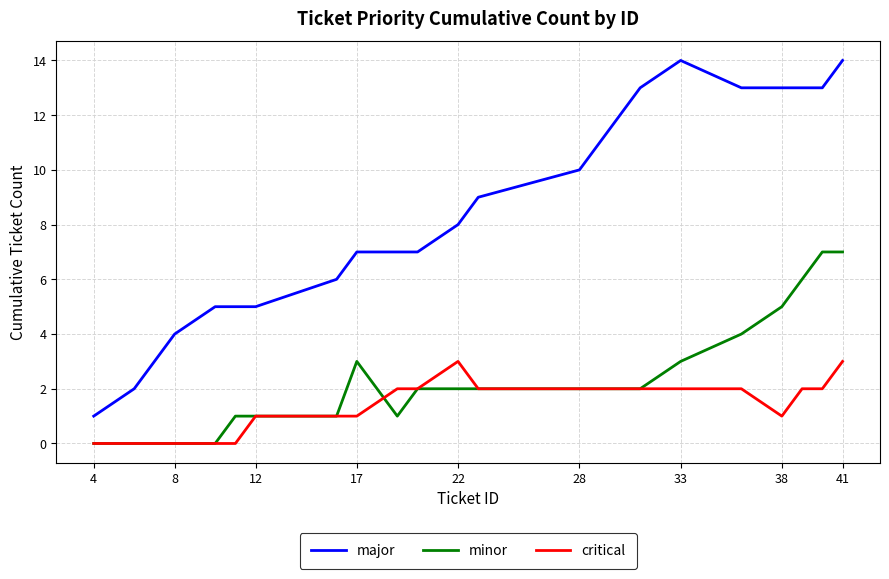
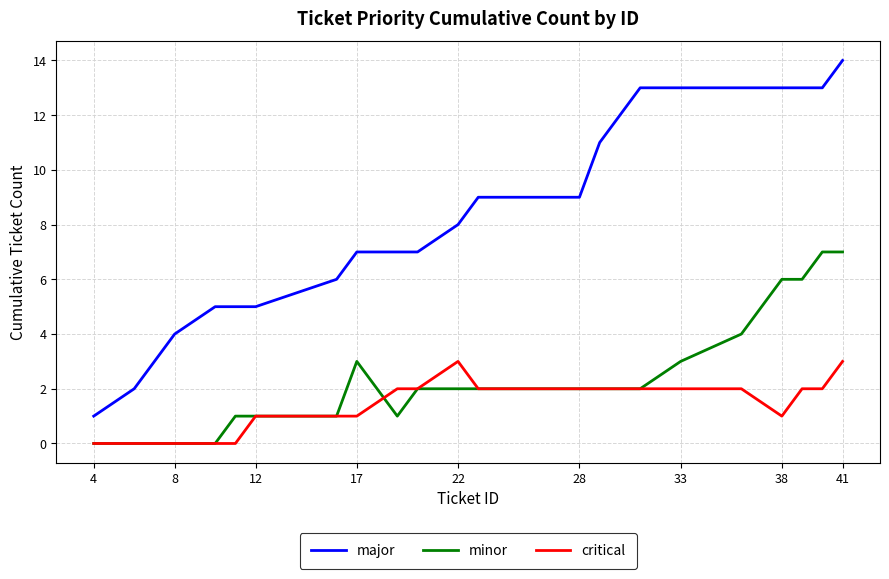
  {
    "major": {
      "4": 1,
      "8": 4,
      "12": 5,
      "17": 7,
      "22": 8,
-     "28": 10,
-     "33": 14,
+     "28": 9,
+     "33": 13,
      "38": 13,
      "41": 14
    },
    "minor": {
      "17": 3,
      "22": 2,
      "33": 3,
-     "38": 5,
+     "38": 6,
      "41": 7
    },
    "critical": {
      "17": 1,
      "22": 3,
      "33": 2,
      "38": 1,
      "41": 3
    }
  }
